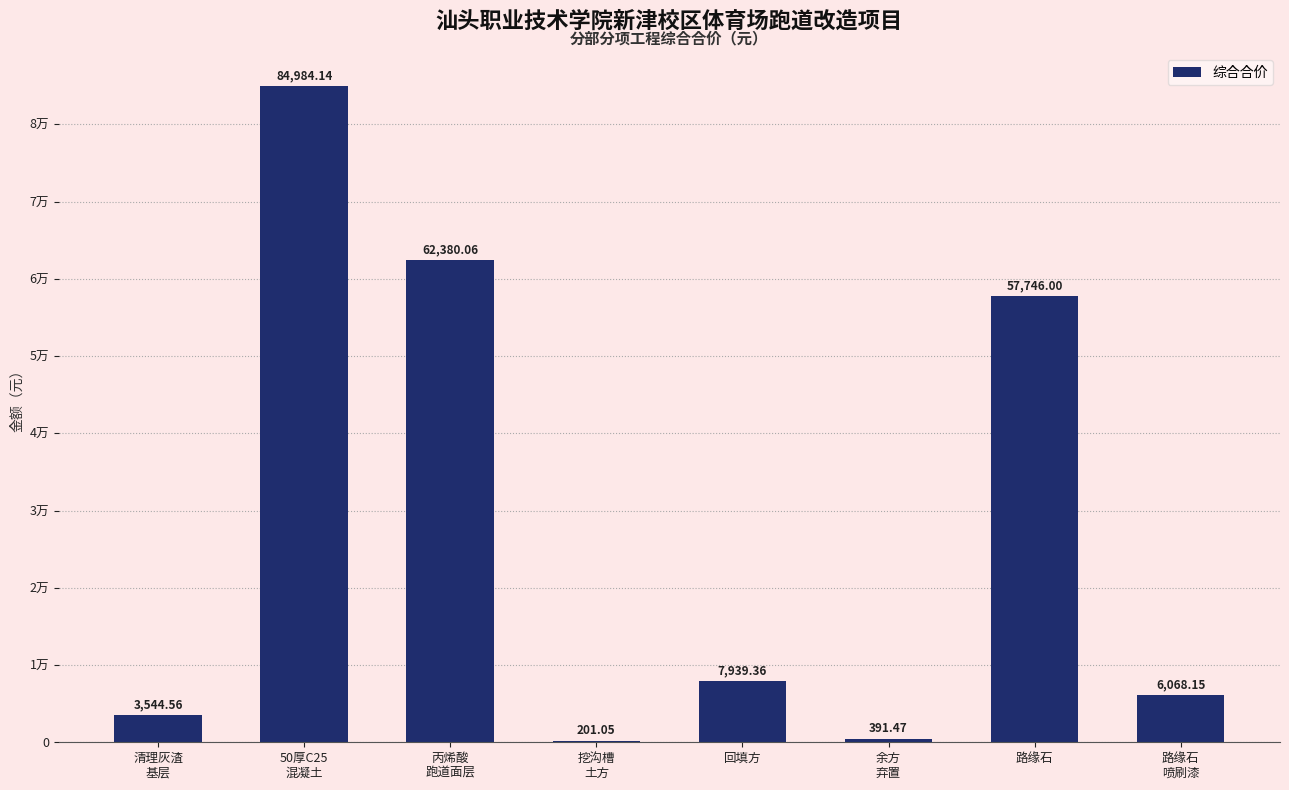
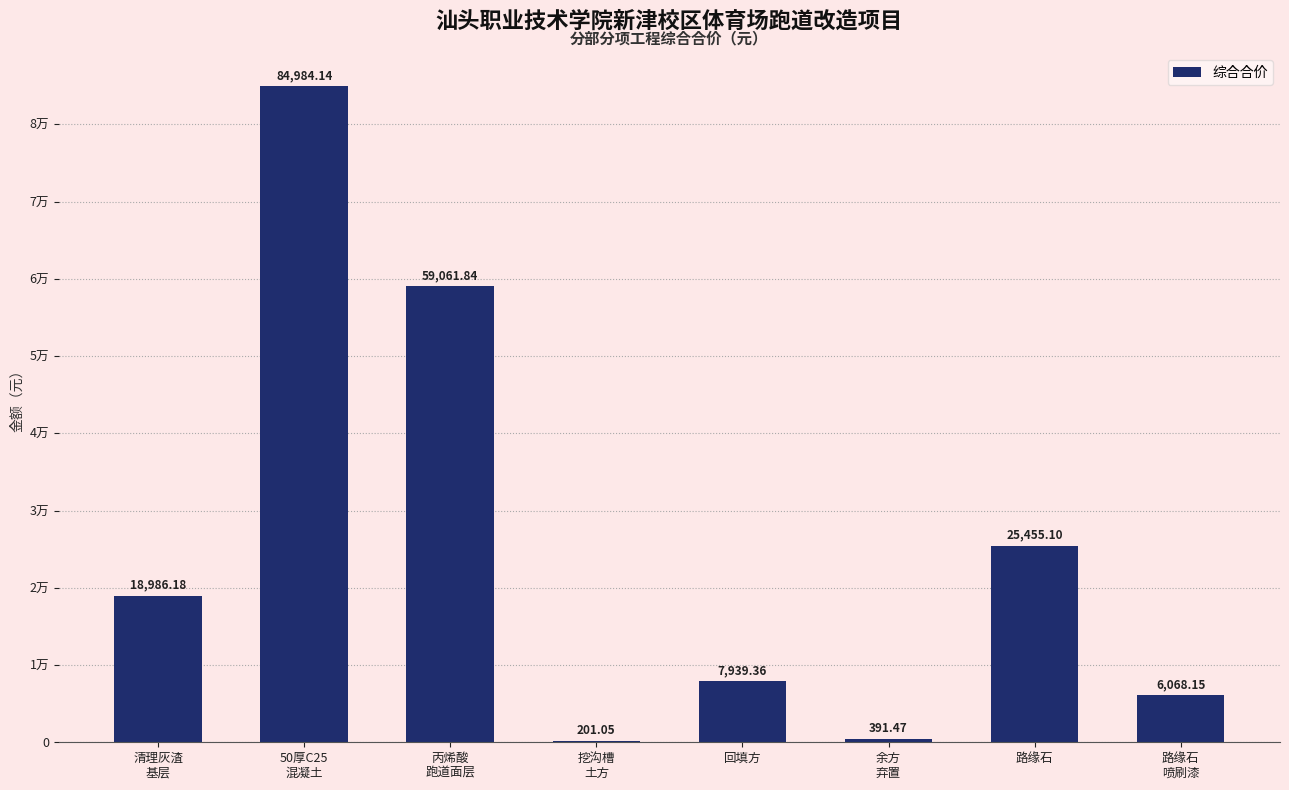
  {
-   "清理灰渣 基层": "3,544.56",
+   "清理灰渣 基层": "18,986.18",
    "50厚C25 混凝土": "84,984.14",
-   "丙烯酸 跑道面层": "62,380.06",
+   "丙烯酸 跑道面层": "59,061.84",
    "挖沟槽 土方": "201.05",
    "回填方": "7,939.36",
    "余方 弃置": "391.47",
-   "路缘石": "57,746.00",
+   "路缘石": "25,455.10",
    "路缘石 喷刷漆": "6,068.15"
  }
